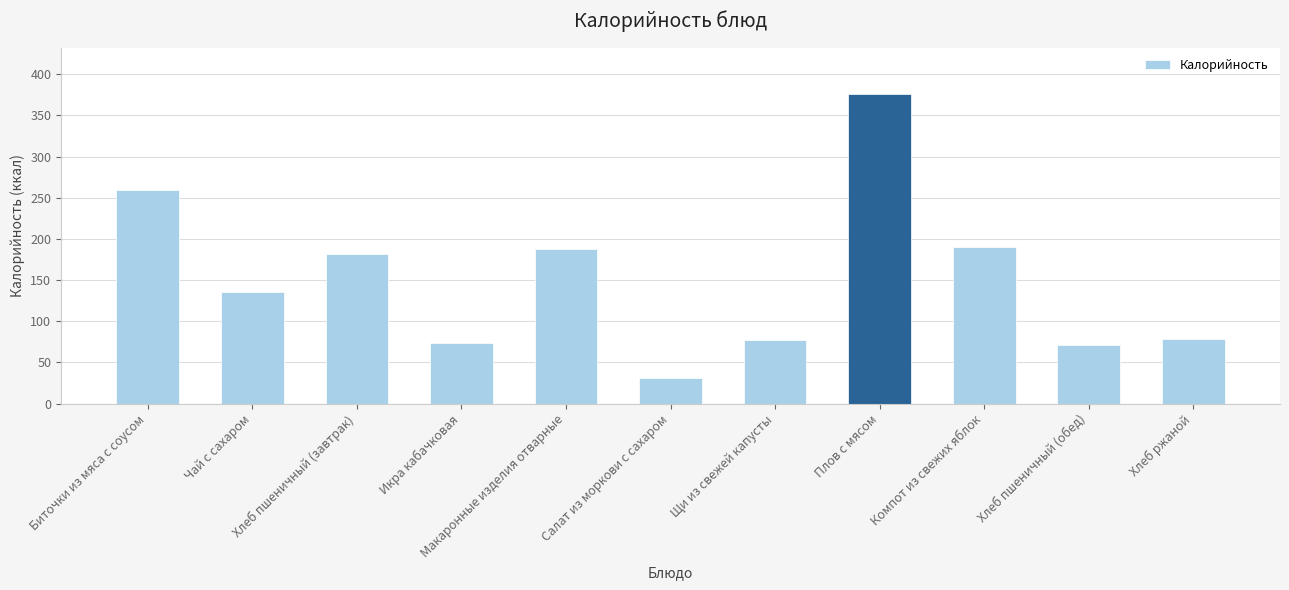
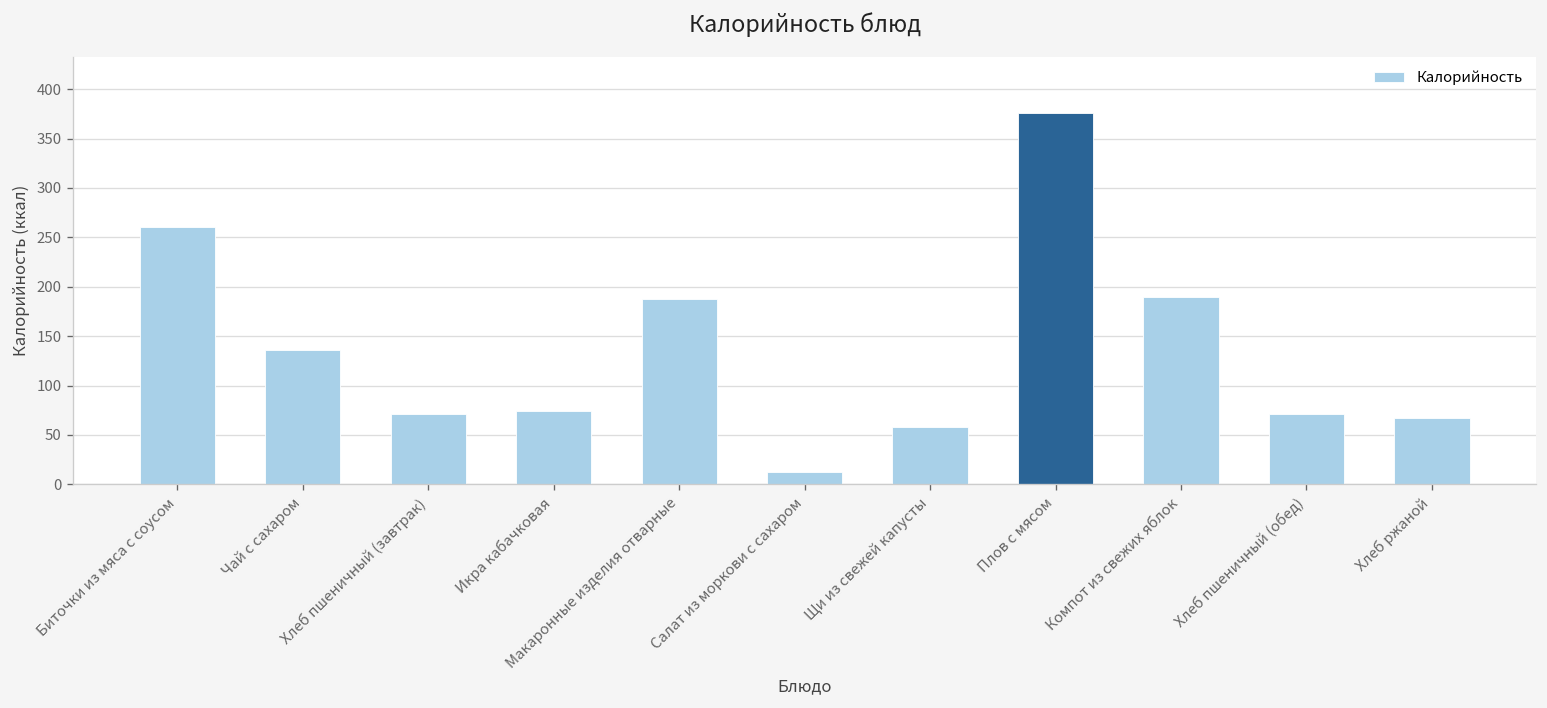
  {
    "Биточки из мяса с соусом": 260,
    "Чай с сахаром": 140,
-   "Хлеб пшеничный (завтрак)": 180,
+   "Хлеб пшеничный (завтрак)": 70,
    "Икра кабачковая": 70,
    "Макаронные изделия отварные": 190,
-   "Салат из моркови с сахаром": 30,
-   "Щи из свежей капусты": 80,
+   "Салат из моркови с сахаром": 10,
+   "Щи из свежей капусты": 60,
    "Плов с мясом": 380,
    "Компот из свежих яблок": 190,
    "Хлеб пшеничный (обед)": 70,
-   "Хлеб ржаной": 80
+   "Хлеб ржаной": 70
  }
